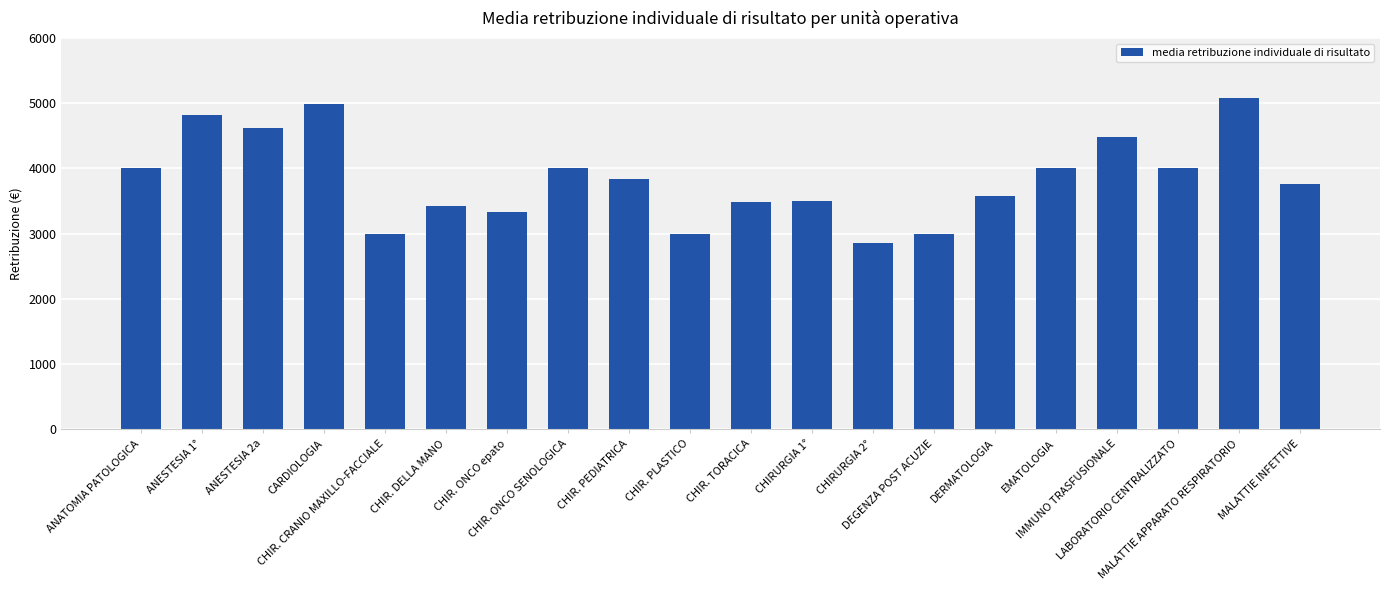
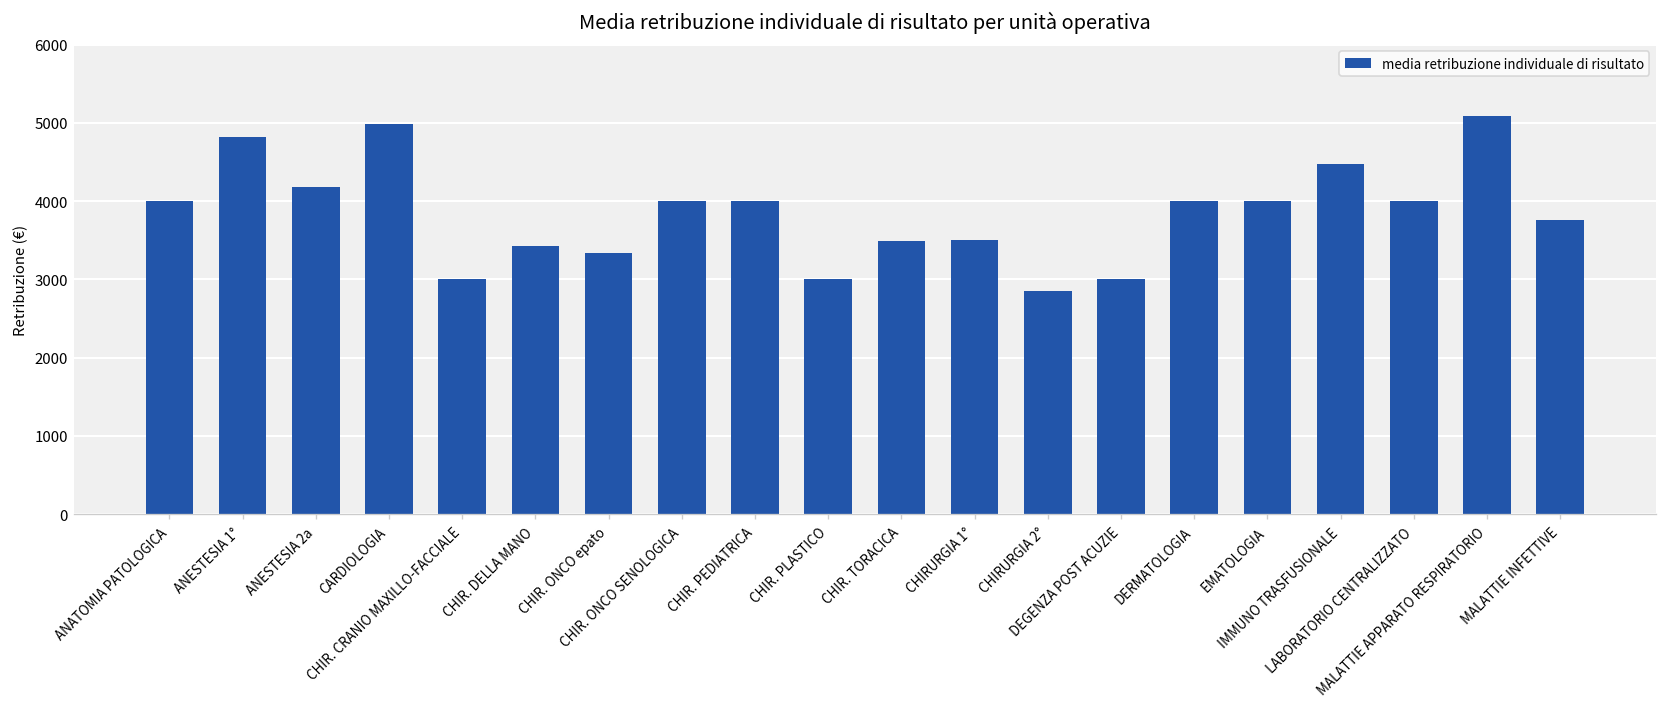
  {
    "ANATOMIA PATOLOGICA": 4000,
    "ANESTESIA 1°": 4800,
-   "ANESTESIA 2a": 4600,
+   "ANESTESIA 2a": 4200,
    "CARDIOLOGIA": 5000,
    "CHIR. CRANIO MAXILLO-FACCIALE": 3000,
    "CHIR. DELLA MANO": 3400,
    "CHIR. ONCO epato": 3300,
    "CHIR. ONCO SENOLOGICA": 4000,
-   "CHIR. PEDIATRICA": 3800,
+   "CHIR. PEDIATRICA": 4000,
    "CHIR. PLASTICO": 3000,
    "CHIR. TORACICA": 3500,
    "CHIRURGIA 1°": 3500,
    "CHIRURGIA 2°": 2900,
    "DEGENZA POST ACUZIE": 3000,
-   "DERMATOLOGIA": 3600,
+   "DERMATOLOGIA": 4000,
    "EMATOLOGIA": 4000,
    "IMMUNO TRASFUSIONALE": 4500,
    "LABORATORIO CENTRALIZZATO": 4000,
    "MALATTIE APPARATO RESPIRATORIO": 5100,
    "MALATTIE INFETTIVE": 3800
  }
